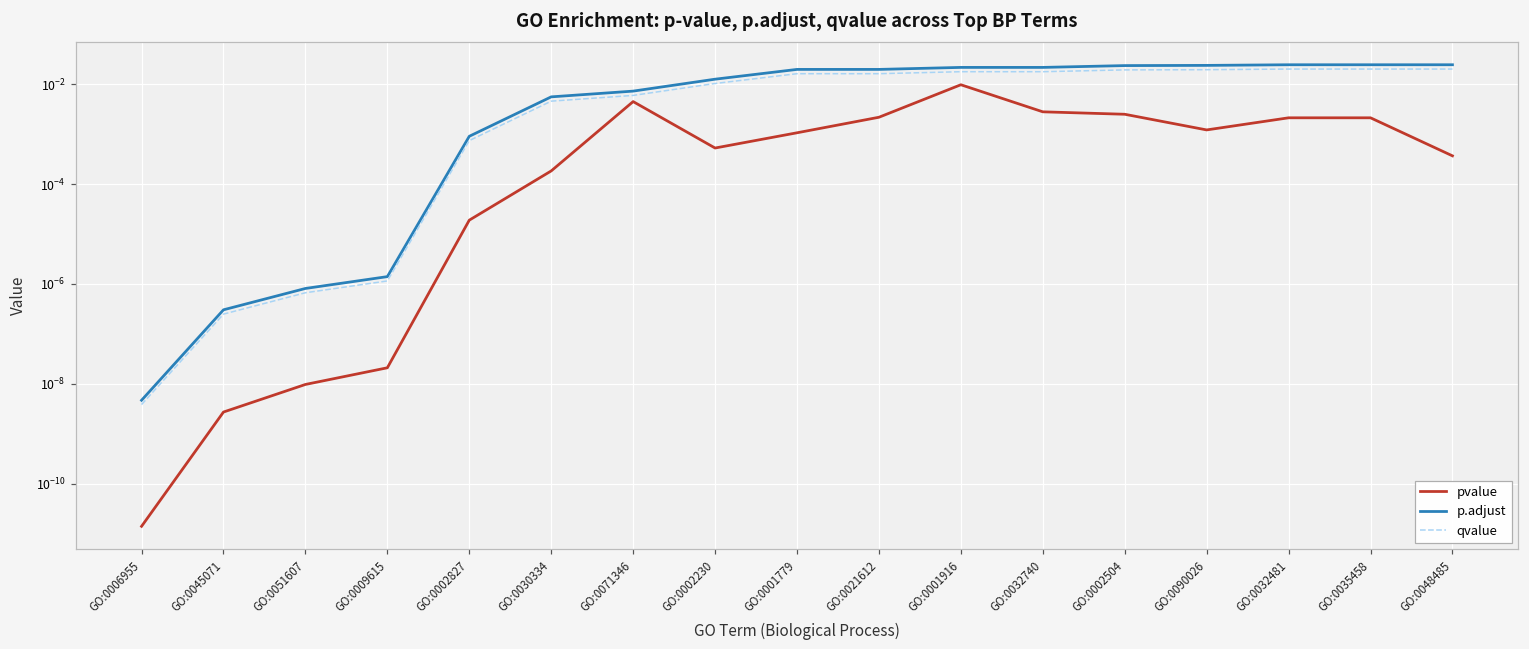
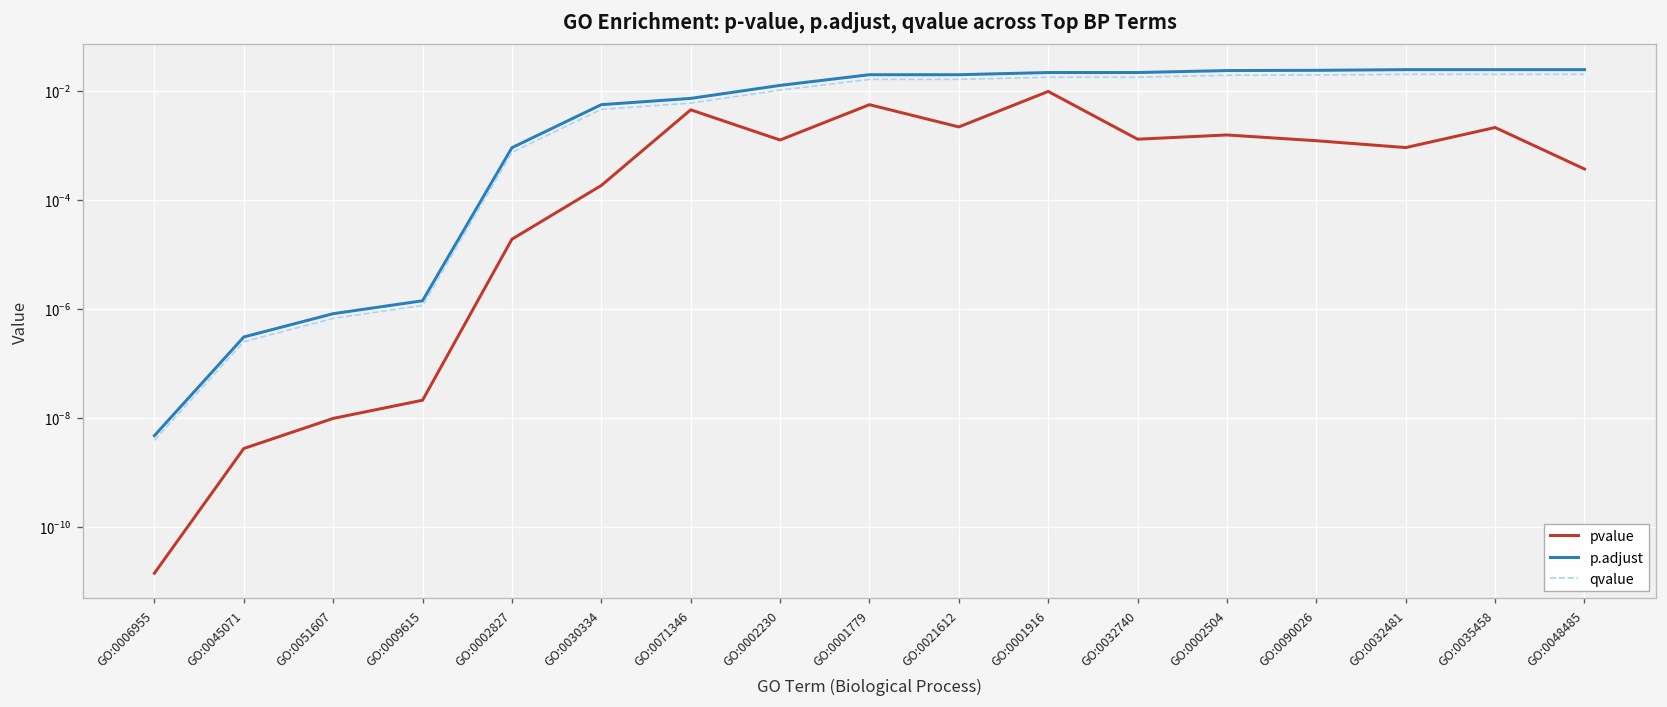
  {
    "pvalue": {
      "GO:0006955": 0.000000000014,
      "GO:0045071": 0.000000003,
      "GO:0051607": 0.000000010,
      "GO:0009615": 0.00000002,
      "GO:0002827": 0.000019,
      "GO:0030334": 0.0002,
      "GO:0071346": 0.005,
-     "GO:0002230": 0.0005,
-     "GO:0001779": 0.0011,
+     "GO:0002230": 0.0013,
+     "GO:0001779": 0.006,
      "GO:0021612": 0.002,
      "GO:0001916": 0.010,
-     "GO:0032740": 0.003,
-     "GO:0002504": 0.003,
+     "GO:0032740": 0.0013,
+     "GO:0002504": 0.0016,
      "GO:0090026": 0.0012,
-     "GO:0032481": 0.002,
+     "GO:0032481": 0.0009,
      "GO:0035458": 0.002,
      "GO:0048485": 0.0004
    },
    "p.adjust": {
      "GO:0006955": 0.000000005,
      "GO:0045071": 0.0000003,
      "GO:0051607": 0.0000008,
      "GO:0009615": 0.0000014,
      "GO:0002827": 0.0009,
      "GO:0030334": 0.006,
      "GO:0071346": 0.007,
      "GO:0002230": 0.013,
      "GO:0001779": 0.02,
      "GO:0021612": 0.02,
      "GO:0001916": 0.02,
      "GO:0032740": 0.02,
      "GO:0002504": 0.02,
      "GO:0090026": 0.02,
      "GO:0032481": 0.02,
      "GO:0035458": 0.02,
      "GO:0048485": 0.02
    },
    "qvalue": {
      "GO:0006955": 0.000000004,
      "GO:0045071": 0.0000002,
      "GO:0051607": 0.0000007,
      "GO:0009615": 0.0000012,
      "GO:0002827": 0.0007,
      "GO:0030334": 0.005,
      "GO:0071346": 0.006,
      "GO:0002230": 0.010,
      "GO:0001779": 0.016,
      "GO:0021612": 0.016,
      "GO:0001916": 0.018,
      "GO:0032740": 0.018,
      "GO:0002504": 0.019,
      "GO:0090026": 0.020,
      "GO:0032481": 0.02,
      "GO:0035458": 0.02,
      "GO:0048485": 0.02
    }
  }
